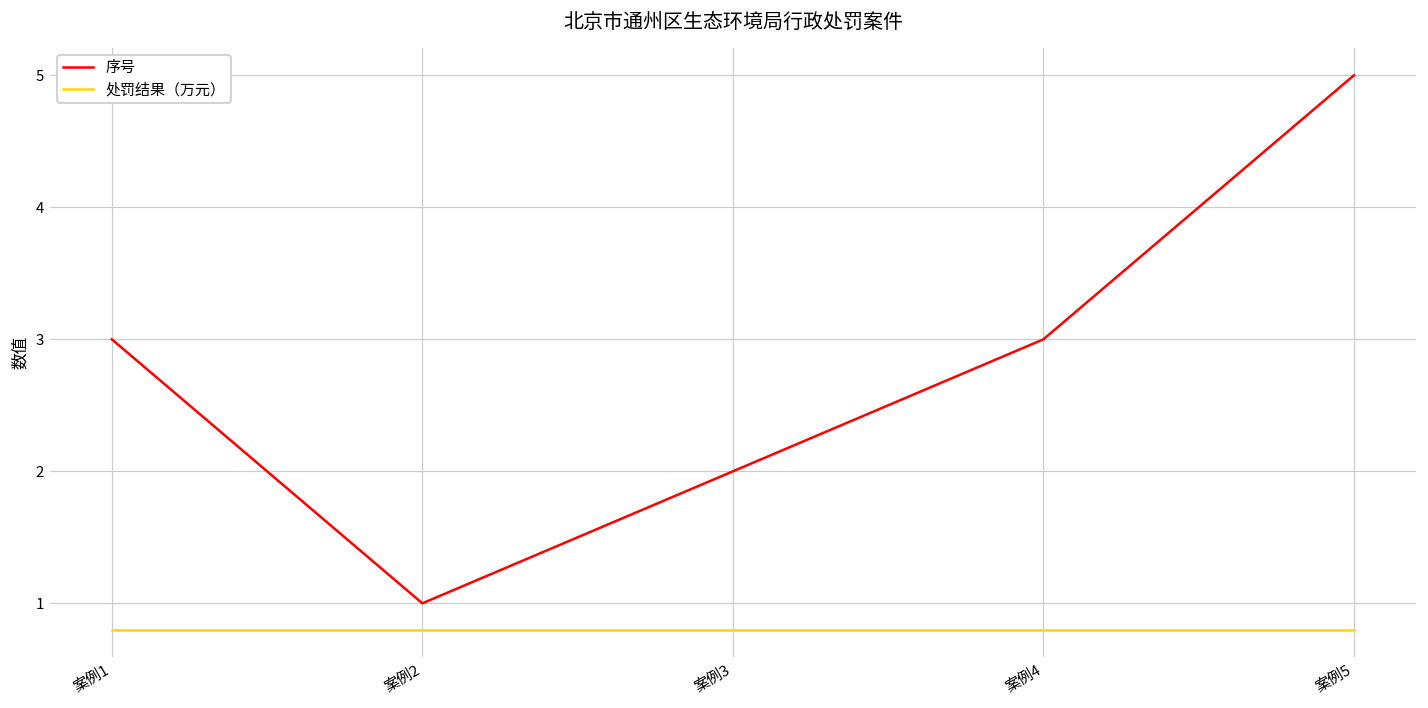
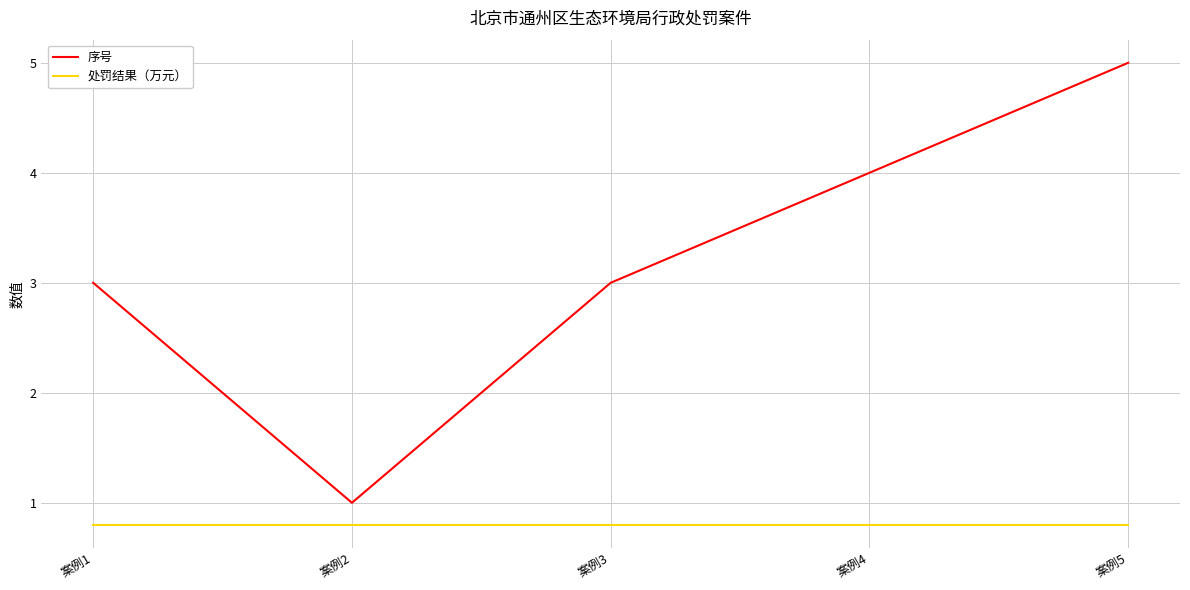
  {
    "序号": {
      "案例1": 3,
      "案例2": 1,
-     "案例3": 2,
-     "案例4": 3,
+     "案例3": 3,
+     "案例4": 4,
      "案例5": 5
    },
    "处罚结果（万元）": {
      "案例1": 0.80,
      "案例2": 0.80,
      "案例3": 0.80,
      "案例4": 0.80,
      "案例5": 0.80
    }
  }
